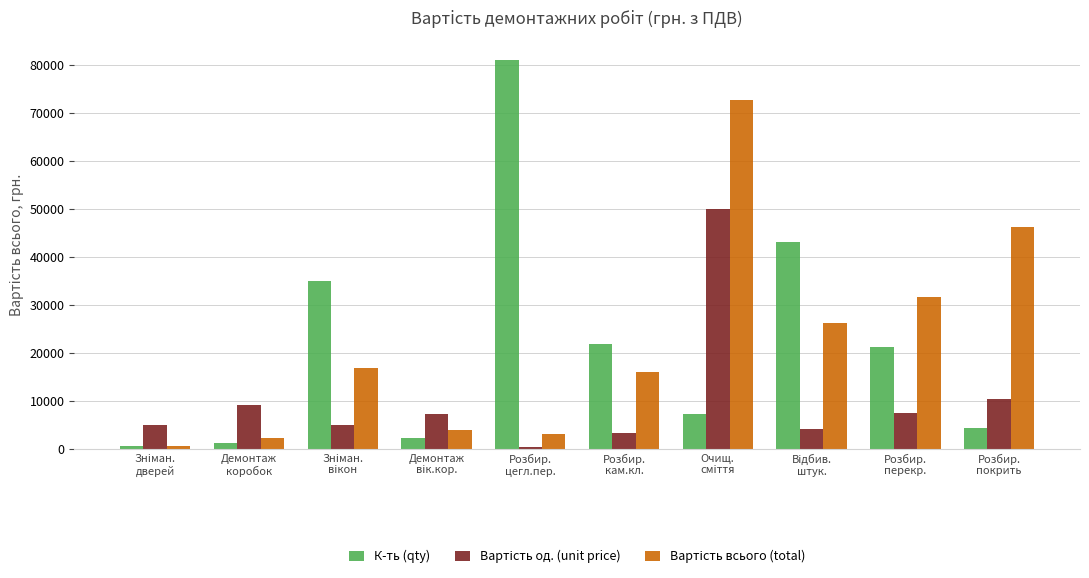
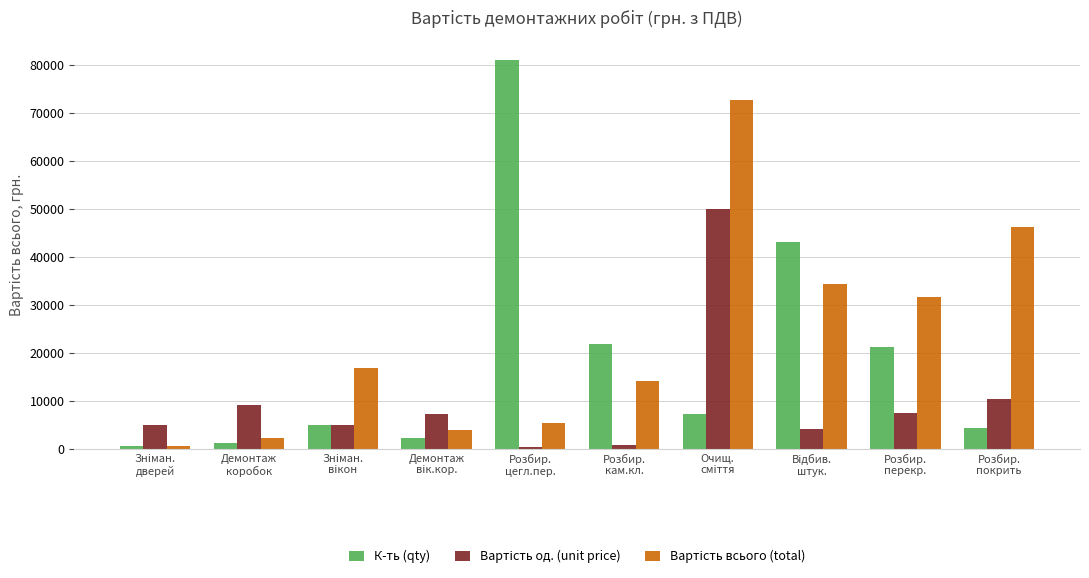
  {
    "К-ть (qty)": {
      "Демонтаж коробок": 1000,
-     "Зніман. вікон": 35000,
+     "Зніман. вікон": 5000,
      "Демонтаж вік.кор.": 2000,
      "Розбир. цегл.пер.": 81000,
      "Розбир. кам.кл.": 22000,
      "Очищ. сміття": 7000,
      "Відбив. штук.": 43000,
      "Розбир. перекр.": 21000,
      "Розбир. покрить": 4000
    },
    "Вартість од. (unit price)": {
      "Зніман. дверей": 5000,
      "Демонтаж коробок": 9000,
      "Зніман. вікон": 5000,
      "Демонтаж вік.кор.": 7000,
-     "Розбир. кам.кл.": 3000,
+     "Розбир. кам.кл.": 1000,
      "Очищ. сміття": 50000,
      "Відбив. штук.": 4000,
      "Розбир. перекр.": 8000,
      "Розбир. покрить": 10000
    },
    "Вартість всього (total)": {
      "Демонтаж коробок": 2000,
      "Зніман. вікон": 17000,
      "Демонтаж вік.кор.": 4000,
-     "Розбир. цегл.пер.": 3000,
-     "Розбир. кам.кл.": 16000,
+     "Розбир. цегл.пер.": 5000,
+     "Розбир. кам.кл.": 14000,
      "Очищ. сміття": 73000,
-     "Відбив. штук.": 26000,
+     "Відбив. штук.": 34000,
      "Розбир. перекр.": 32000,
      "Розбир. покрить": 46000
    }
  }
